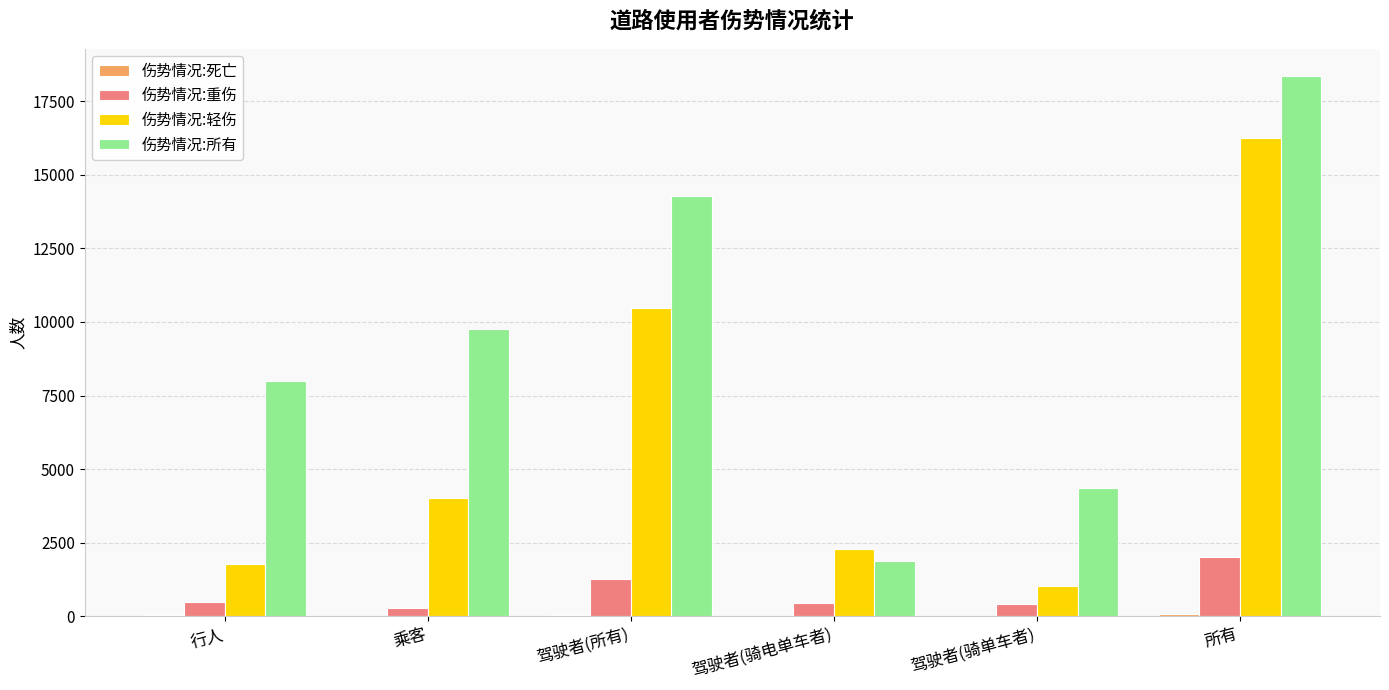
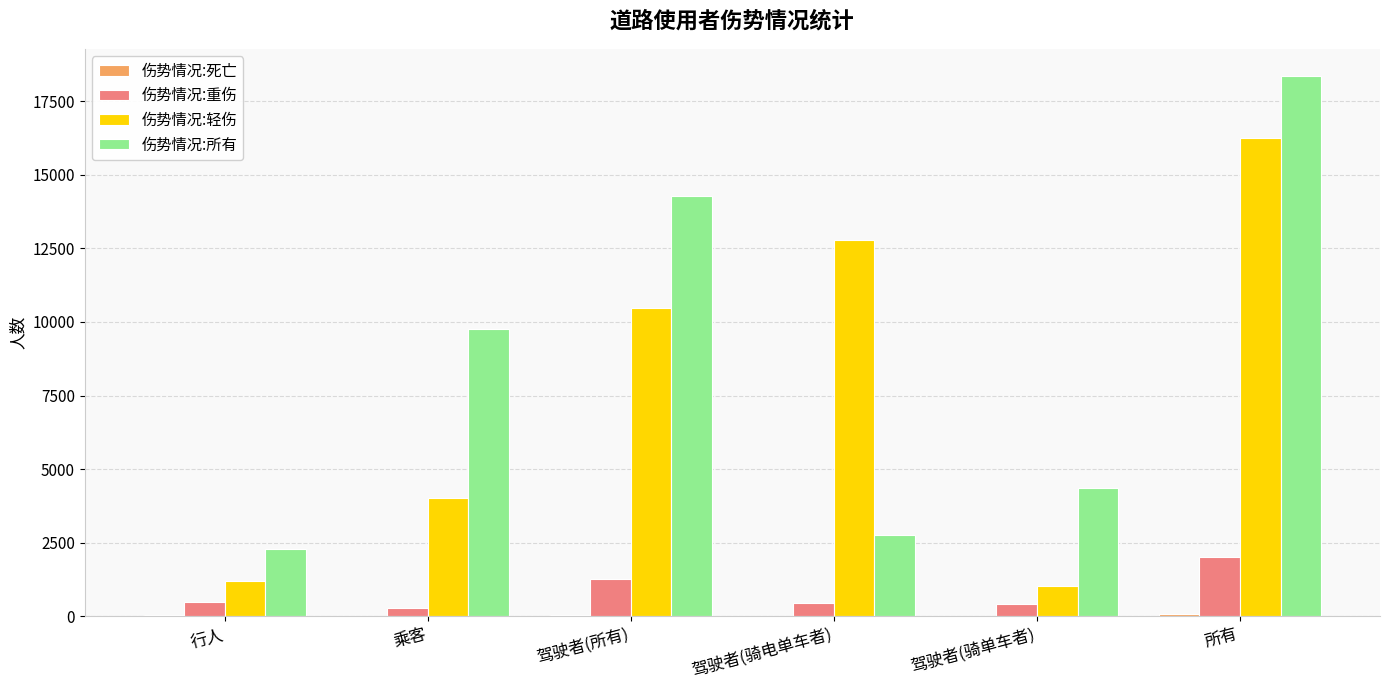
  {
    "伤势情况:轻伤": {
-     "行人": 1800,
+     "行人": 1200,
      "乘客": 4000,
      "驾驶者(所有)": 10500,
-     "驾驶者(骑电单车者)": 2300,
+     "驾驶者(骑电单车者)": 12800,
      "驾驶者(骑单车者)": 1000,
      "所有": 16200
    },
    "伤势情况:所有": {
-     "行人": 8000,
+     "行人": 2300,
      "乘客": 9700,
      "驾驶者(所有)": 14300,
-     "驾驶者(骑电单车者)": 1900,
+     "驾驶者(骑电单车者)": 2800,
      "驾驶者(骑单车者)": 4400,
      "所有": 18400
    }
  }
